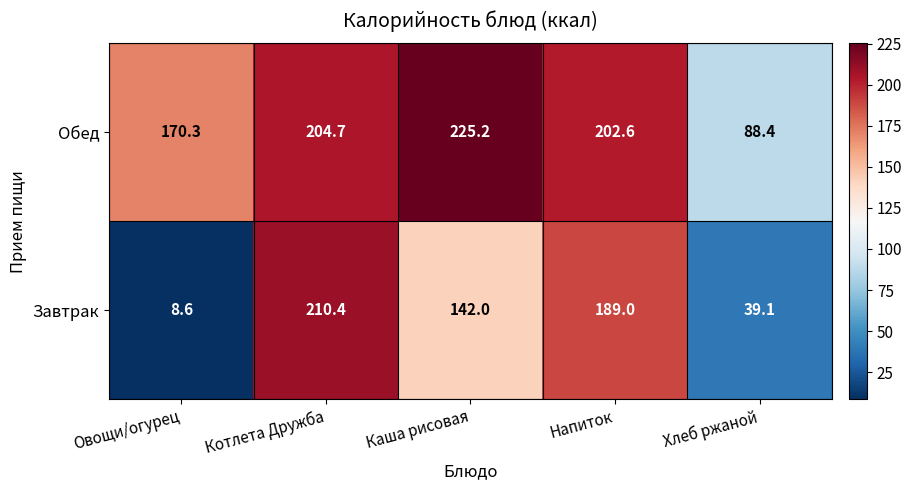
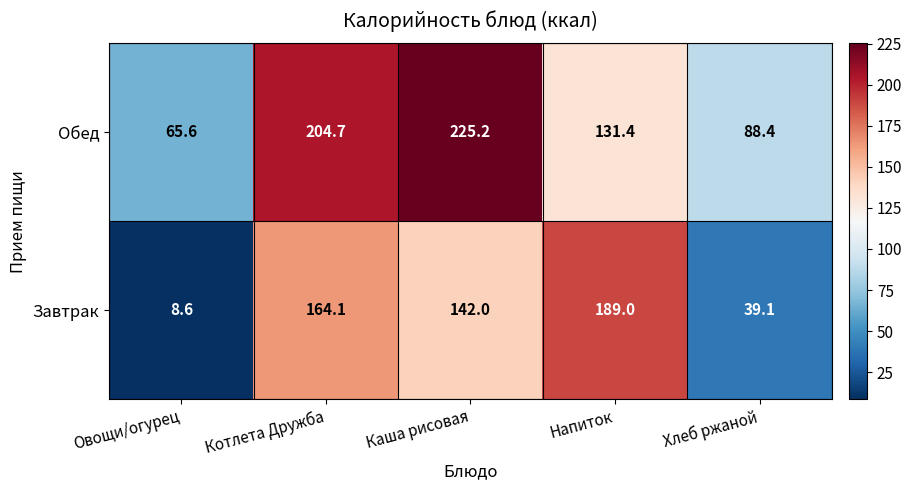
  {
    "Обед": {
-     "Овощи/огурец": 170.3,
+     "Овощи/огурец": 65.6,
      "Котлета Дружба": 204.7,
      "Каша рисовая": 225.2,
-     "Напиток": 202.6,
+     "Напиток": 131.4,
      "Хлеб ржаной": 88.4
    },
    "Завтрак": {
      "Овощи/огурец": 8.6,
-     "Котлета Дружба": 210.4,
+     "Котлета Дружба": 164.1,
      "Каша рисовая": 142.0,
      "Напиток": 189.0,
      "Хлеб ржаной": 39.1
    }
  }
